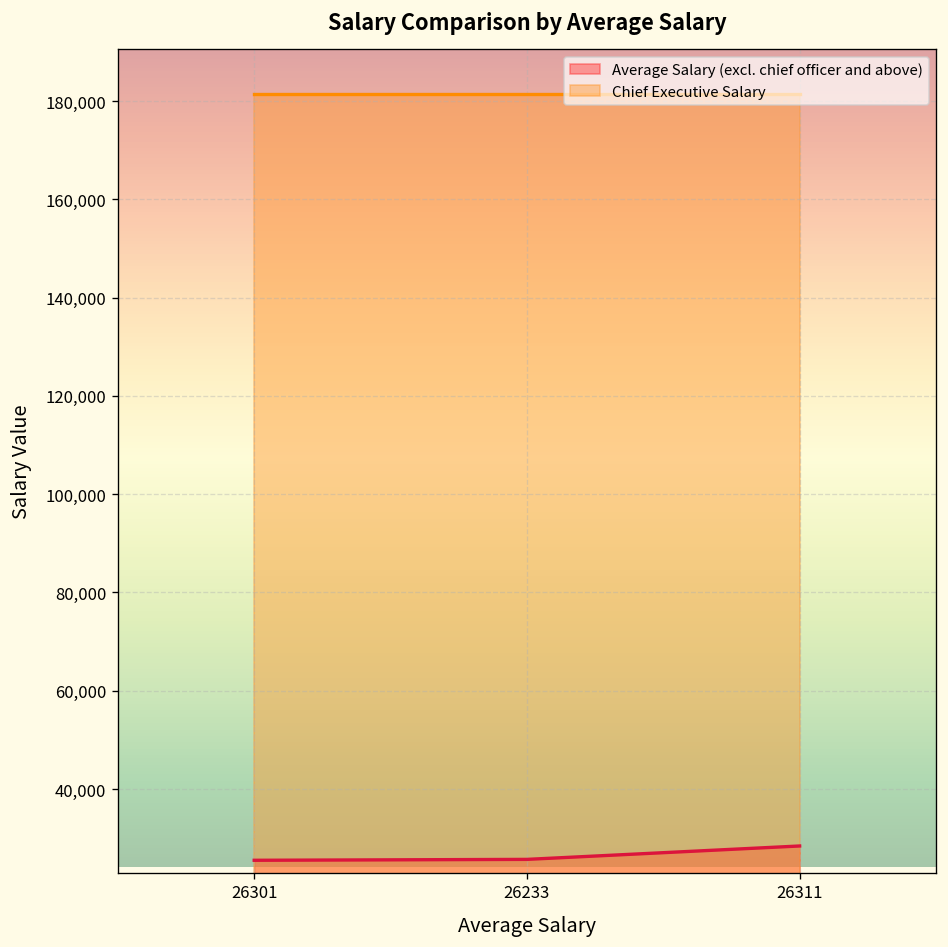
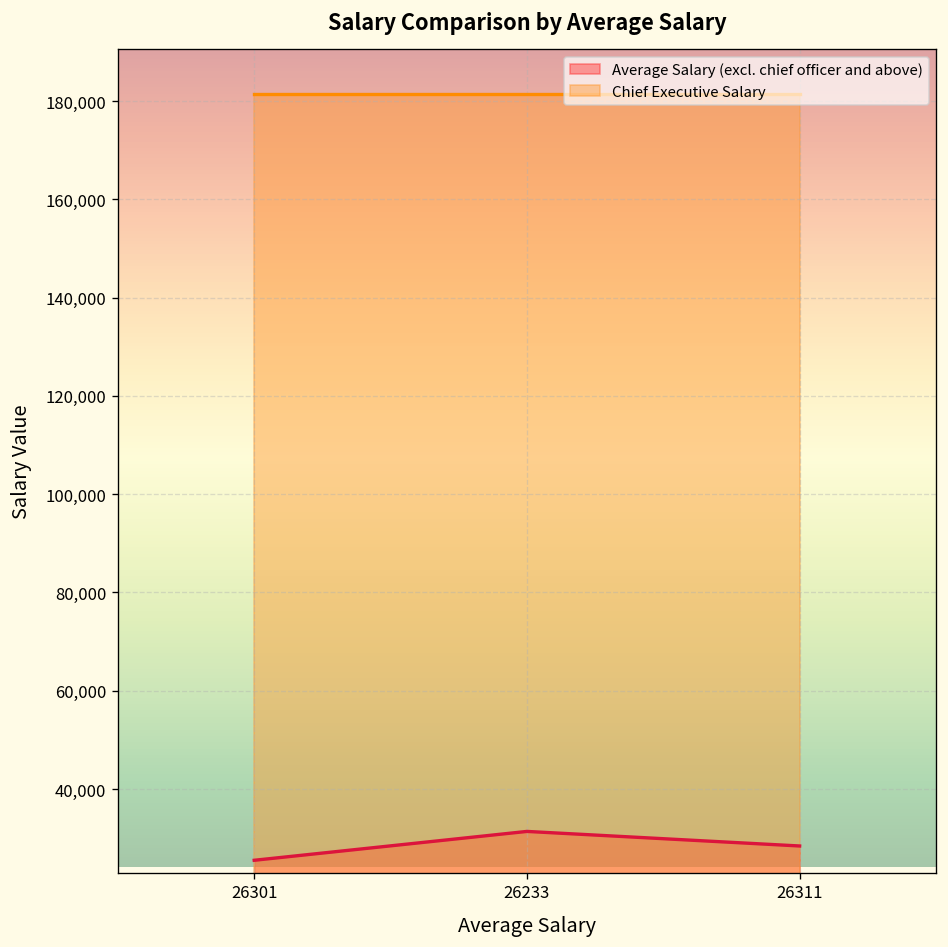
  {
    "Average Salary (excl. chief officer and above)": {
      "26301": "25,000",
-     "26233": "26,000",
+     "26233": "31,000",
      "26311": "28,000"
    },
    "Chief Executive Salary": {
      "26301": "182,000",
      "26233": "182,000"
    }
  }
